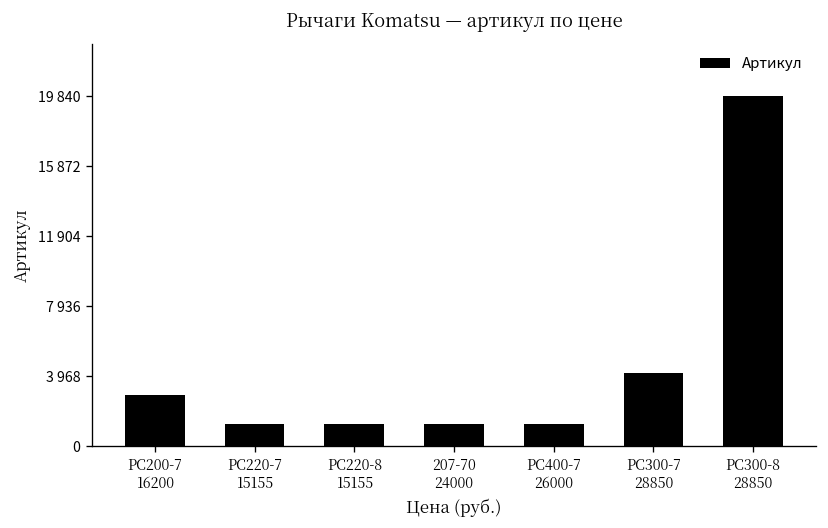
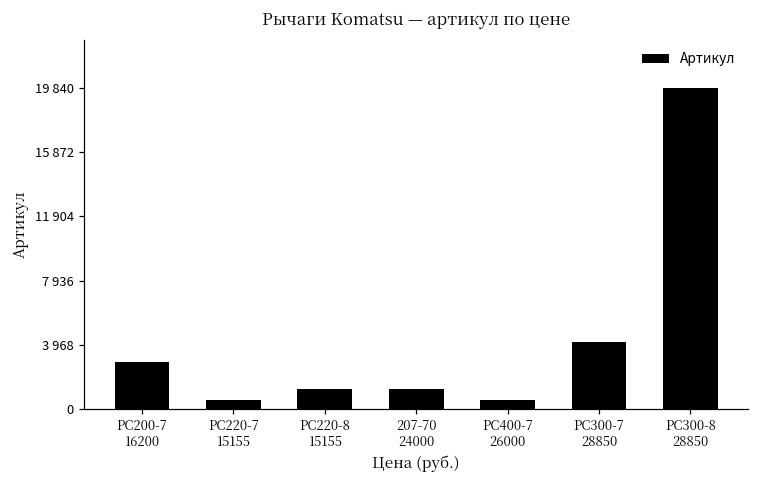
  {
    "PC200-7 16200": 2900,
-   "PC220-7 15155": 1200,
+   "PC220-7 15155": 500,
    "PC220-8 15155": 1200,
    "207-70 24000": 1200,
-   "PC400-7 26000": 1200,
+   "PC400-7 26000": 500,
    "PC300-7 28850": 4100,
    "PC300-8 28850": 19800
  }
